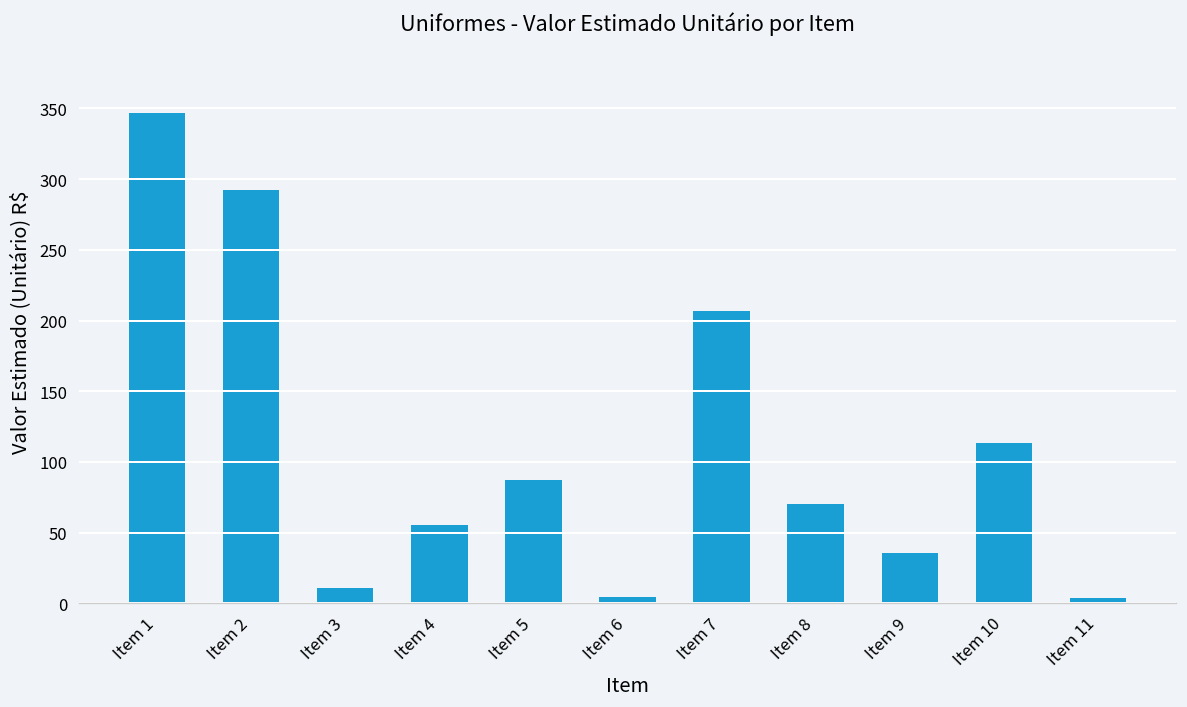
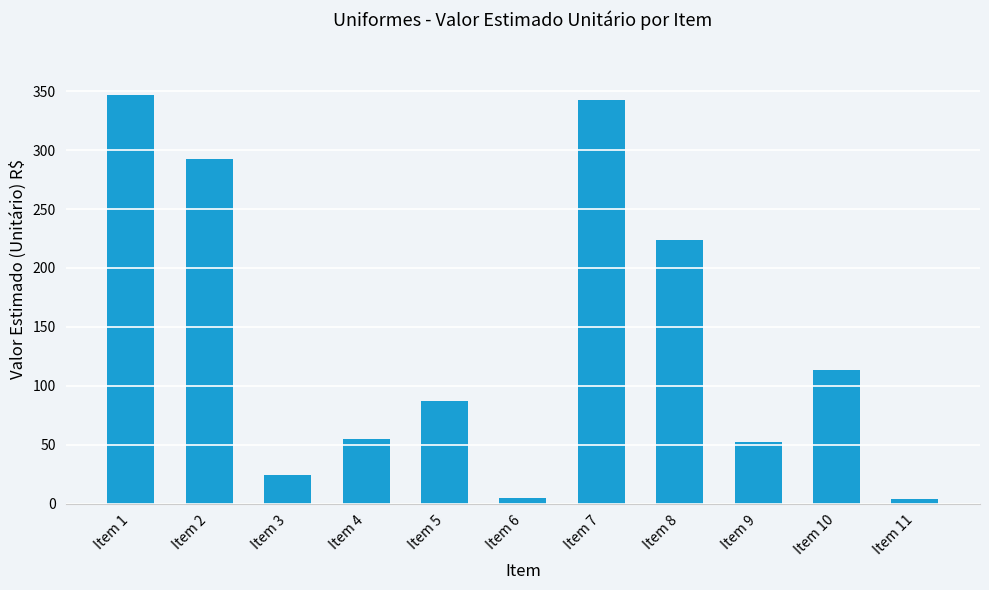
  {
    "Item 1": 347,
    "Item 2": 292,
-   "Item 3": 11,
+   "Item 3": 24,
    "Item 4": 55,
    "Item 5": 87,
    "Item 6": 5,
-   "Item 7": 207,
-   "Item 8": 70,
-   "Item 9": 35,
+   "Item 7": 343,
+   "Item 8": 224,
+   "Item 9": 52,
    "Item 10": 113,
    "Item 11": 3
  }
